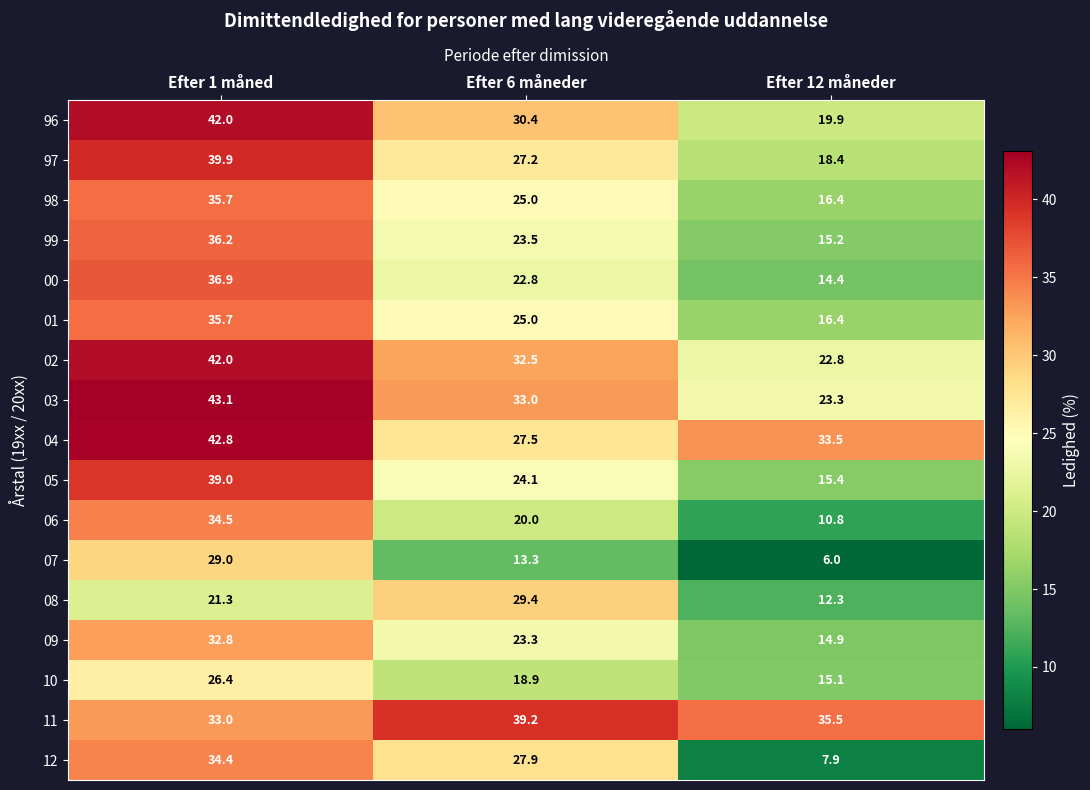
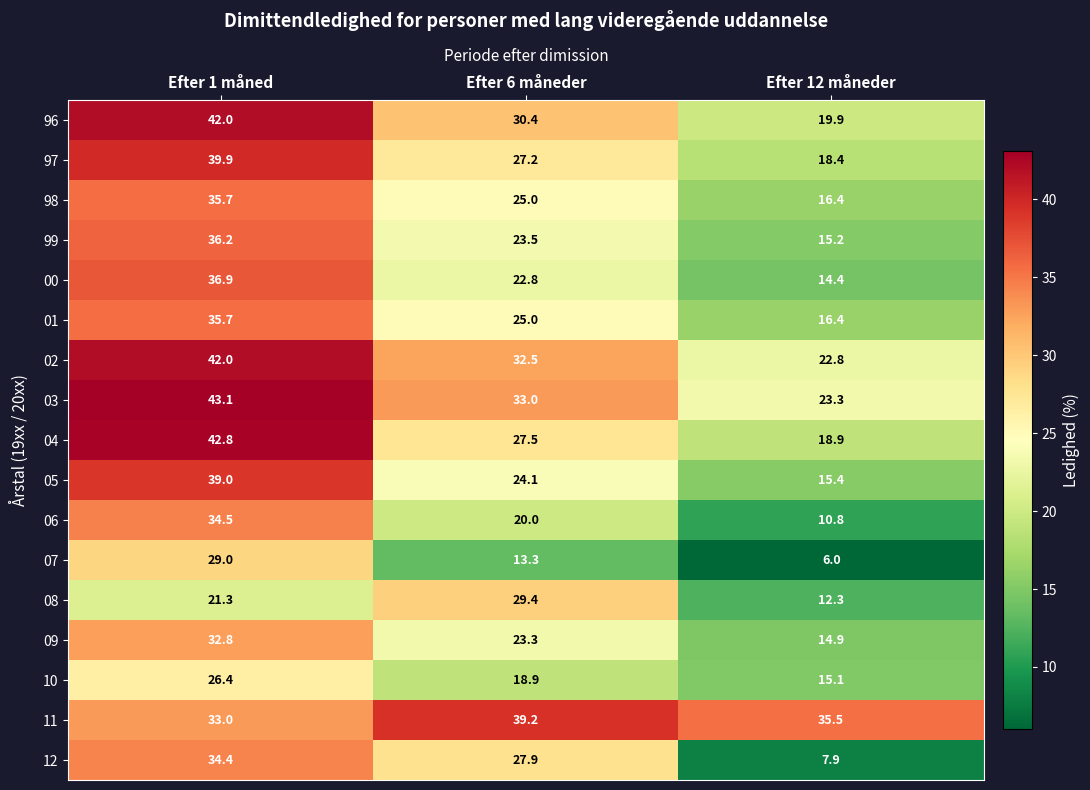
  {
    "96": {
      "Efter 1 måned": 42.0,
      "Efter 6 måneder": 30.4,
      "Efter 12 måneder": 19.9
    },
    "97": {
      "Efter 1 måned": 39.9,
      "Efter 6 måneder": 27.2,
      "Efter 12 måneder": 18.4
    },
    "98": {
      "Efter 1 måned": 35.7,
      "Efter 6 måneder": 25.0,
      "Efter 12 måneder": 16.4
    },
    "99": {
      "Efter 1 måned": 36.2,
      "Efter 6 måneder": 23.5,
      "Efter 12 måneder": 15.2
    },
    "00": {
      "Efter 1 måned": 36.9,
      "Efter 6 måneder": 22.8,
      "Efter 12 måneder": 14.4
    },
    "01": {
      "Efter 1 måned": 35.7,
      "Efter 6 måneder": 25.0,
      "Efter 12 måneder": 16.4
    },
    "02": {
      "Efter 1 måned": 42.0,
      "Efter 6 måneder": 32.5,
      "Efter 12 måneder": 22.8
    },
    "03": {
      "Efter 1 måned": 43.1,
      "Efter 6 måneder": 33.0,
      "Efter 12 måneder": 23.3
    },
    "04": {
      "Efter 1 måned": 42.8,
      "Efter 6 måneder": 27.5,
-     "Efter 12 måneder": 33.5
+     "Efter 12 måneder": 18.9
    },
    "05": {
      "Efter 1 måned": 39.0,
      "Efter 6 måneder": 24.1,
      "Efter 12 måneder": 15.4
    },
    "06": {
      "Efter 1 måned": 34.5,
      "Efter 6 måneder": 20.0,
      "Efter 12 måneder": 10.8
    },
    "07": {
      "Efter 1 måned": 29.0,
      "Efter 6 måneder": 13.3,
      "Efter 12 måneder": 6.0
    },
    "08": {
      "Efter 1 måned": 21.3,
      "Efter 6 måneder": 29.4,
      "Efter 12 måneder": 12.3
    },
    "09": {
      "Efter 1 måned": 32.8,
      "Efter 6 måneder": 23.3,
      "Efter 12 måneder": 14.9
    },
    "10": {
      "Efter 1 måned": 26.4,
      "Efter 6 måneder": 18.9,
      "Efter 12 måneder": 15.1
    },
    "11": {
      "Efter 1 måned": 33.0,
      "Efter 6 måneder": 39.2,
      "Efter 12 måneder": 35.5
    },
    "12": {
      "Efter 1 måned": 34.4,
      "Efter 6 måneder": 27.9,
      "Efter 12 måneder": 7.9
    }
  }
